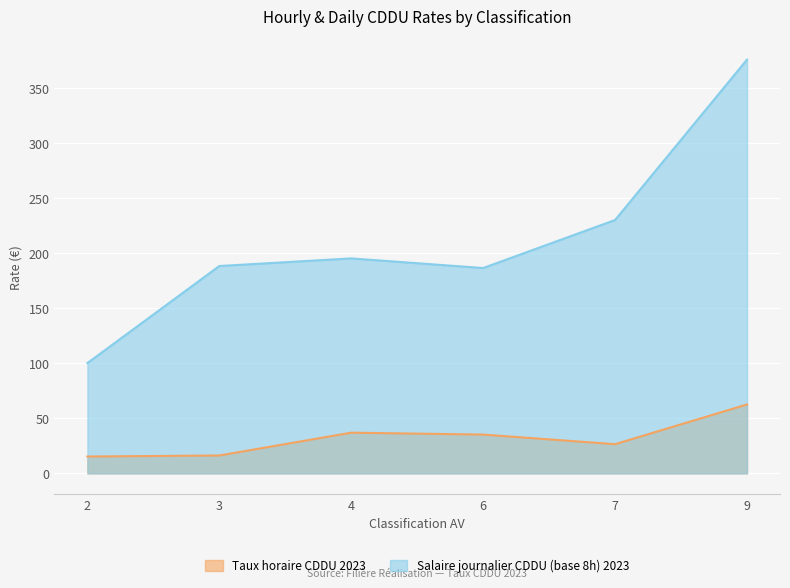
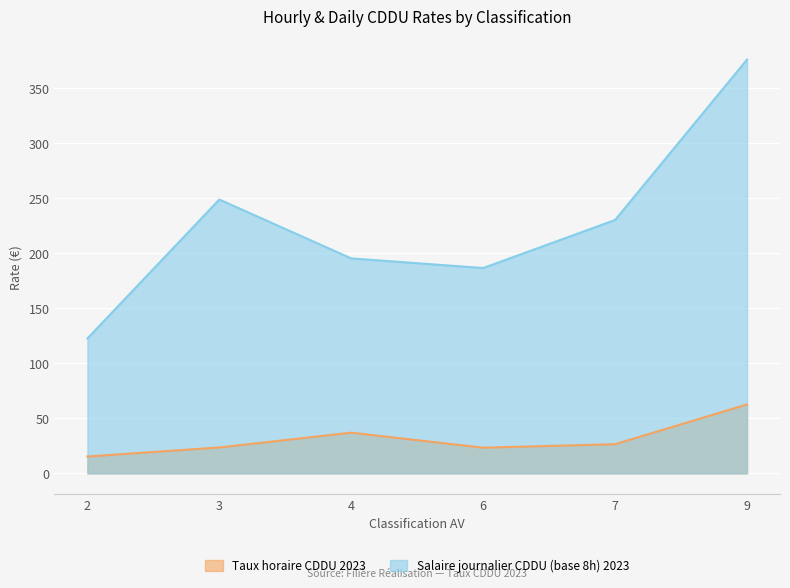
  {
    "Taux horaire CDDU 2023": {
      "2": 15,
-     "3": 16,
+     "3": 24,
      "4": 37,
-     "6": 35,
+     "6": 23,
      "7": 27,
      "9": 63
    },
    "Salaire journalier CDDU (base 8h) 2023": {
-     "2": 100,
-     "3": 188,
+     "2": 123,
+     "3": 249,
      "4": 195,
      "6": 187,
      "7": 230,
      "9": 376
    }
  }
